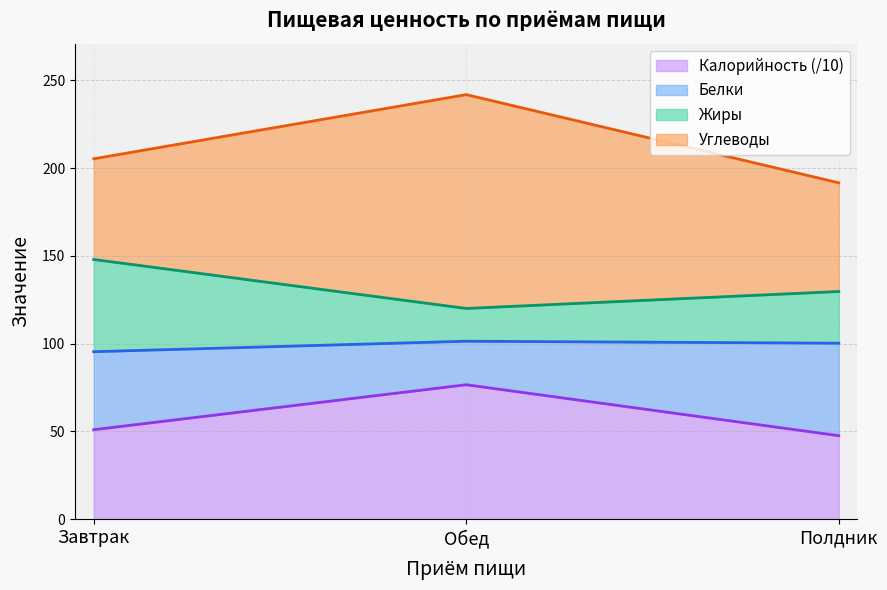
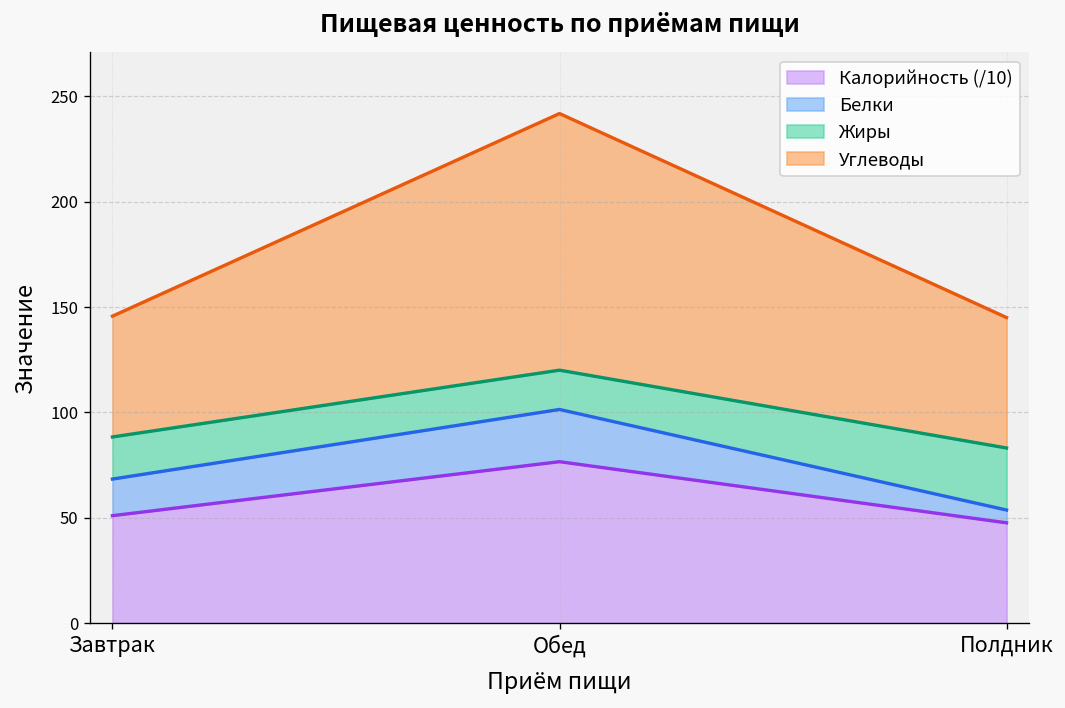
  {
    "Калорийность (/10)": {
      "Завтрак": 51,
      "Обед": 77,
      "Полдник": 48
    },
    "Белки": {
-     "Завтрак": 44,
+     "Завтрак": 17,
      "Обед": 25,
-     "Полдник": 53
+     "Полдник": 6
    },
    "Жиры": {
-     "Завтрак": 53,
+     "Завтрак": 20,
      "Обед": 19,
      "Полдник": 29
    },
    "Углеводы": {
      "Завтрак": 57,
      "Обед": 122,
      "Полдник": 62
    }
  }
